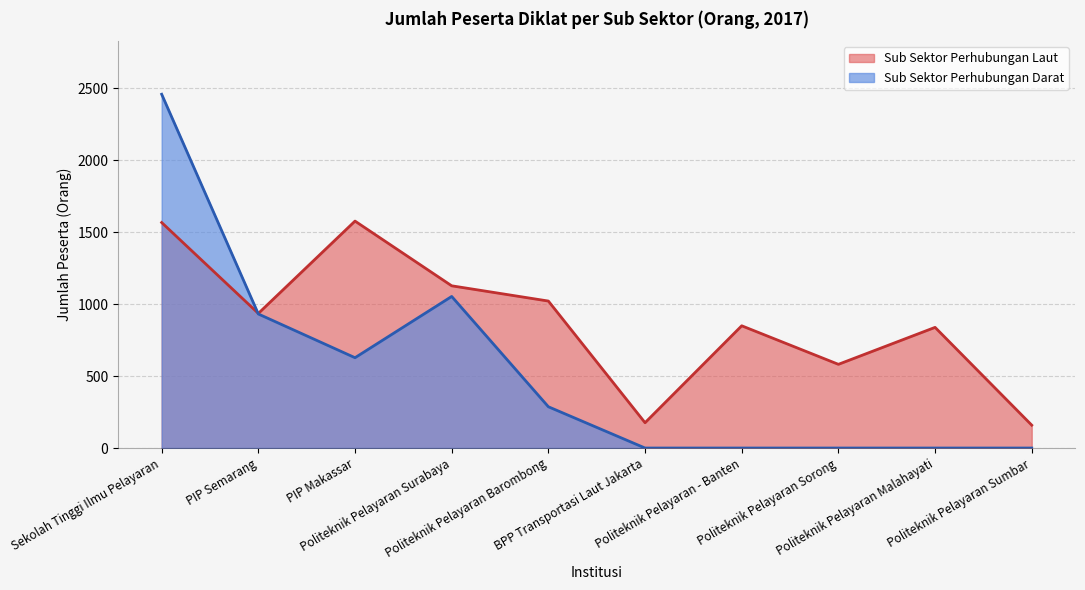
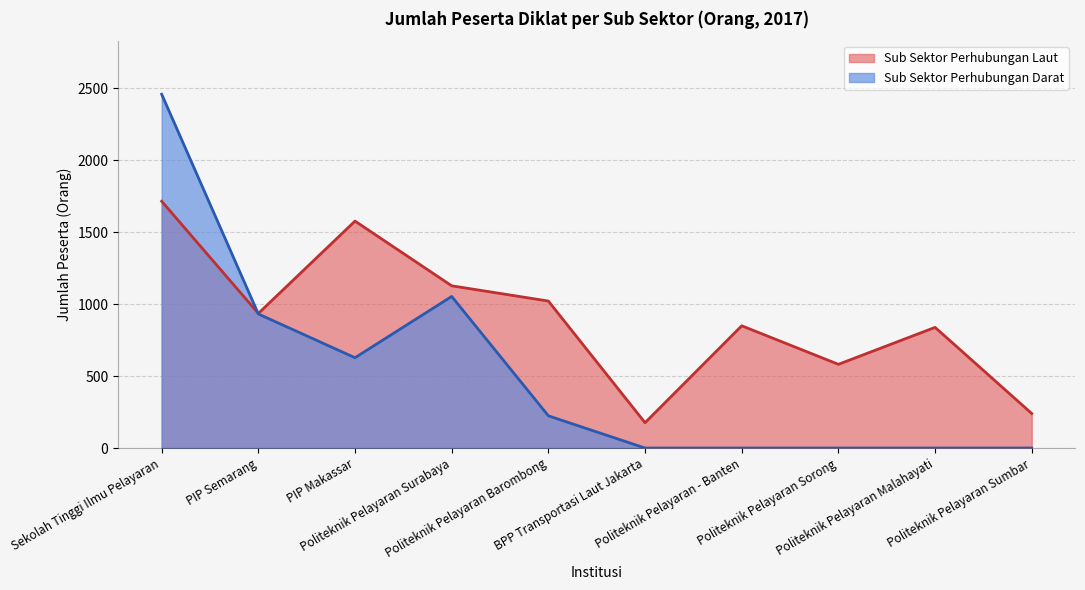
  {
    "Sub Sektor Perhubungan Laut": {
-     "Sekolah Tinggi Ilmu Pelayaran": 1570,
+     "Sekolah Tinggi Ilmu Pelayaran": 1720,
      "PIP Makassar": 1580,
      "Politeknik Pelayaran Surabaya": 1130,
      "Politeknik Pelayaran Barombong": 1020,
      "BPP Transportasi Laut Jakarta": 180,
      "Politeknik Pelayaran - Banten": 850,
      "Politeknik Pelayaran Sorong": 580,
      "Politeknik Pelayaran Malahayati": 840,
-     "Politeknik Pelayaran Sumbar": 160
+     "Politeknik Pelayaran Sumbar": 240
    },
    "Sub Sektor Perhubungan Darat": {
      "Sekolah Tinggi Ilmu Pelayaran": 2460,
      "PIP Makassar": 630,
      "Politeknik Pelayaran Surabaya": 1050,
-     "Politeknik Pelayaran Barombong": 290,
+     "Politeknik Pelayaran Barombong": 220,
      "BPP Transportasi Laut Jakarta": 0,
      "Politeknik Pelayaran - Banten": 0,
      "Politeknik Pelayaran Sorong": 0,
      "Politeknik Pelayaran Malahayati": 0,
      "Politeknik Pelayaran Sumbar": 0
    }
  }
